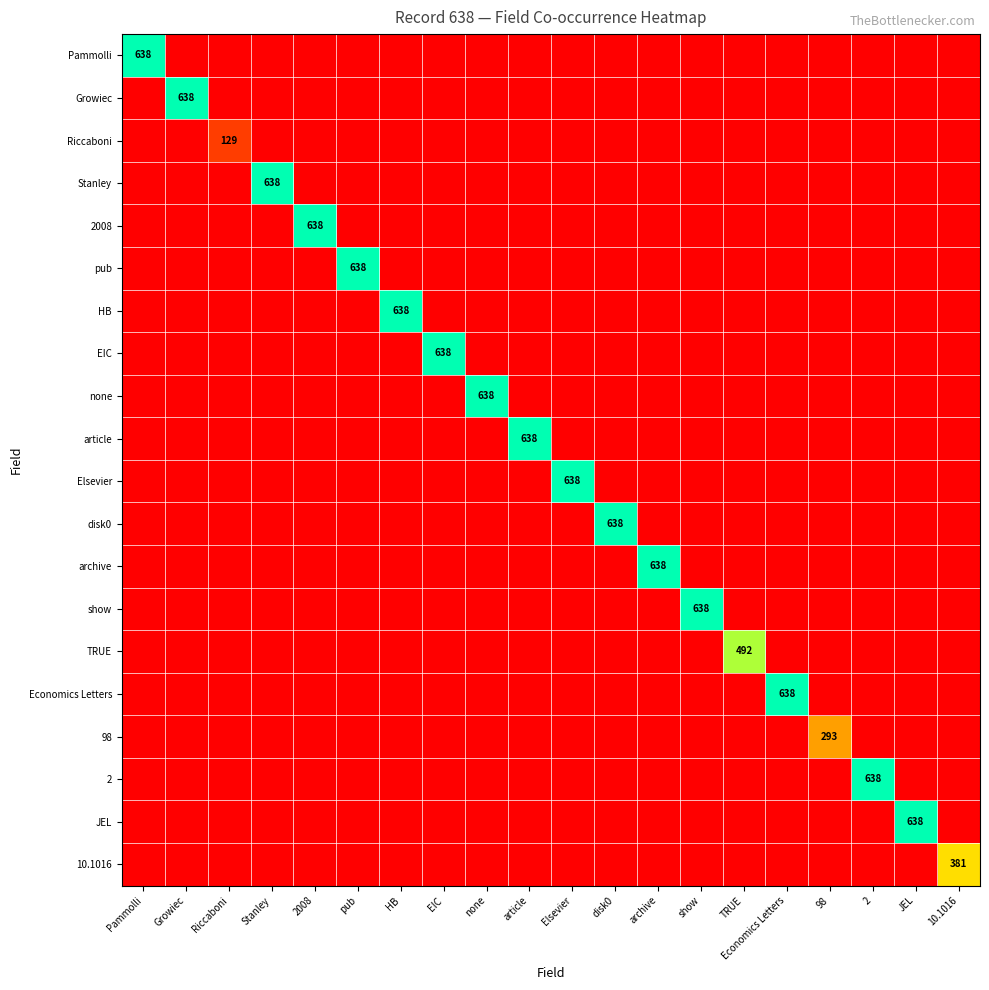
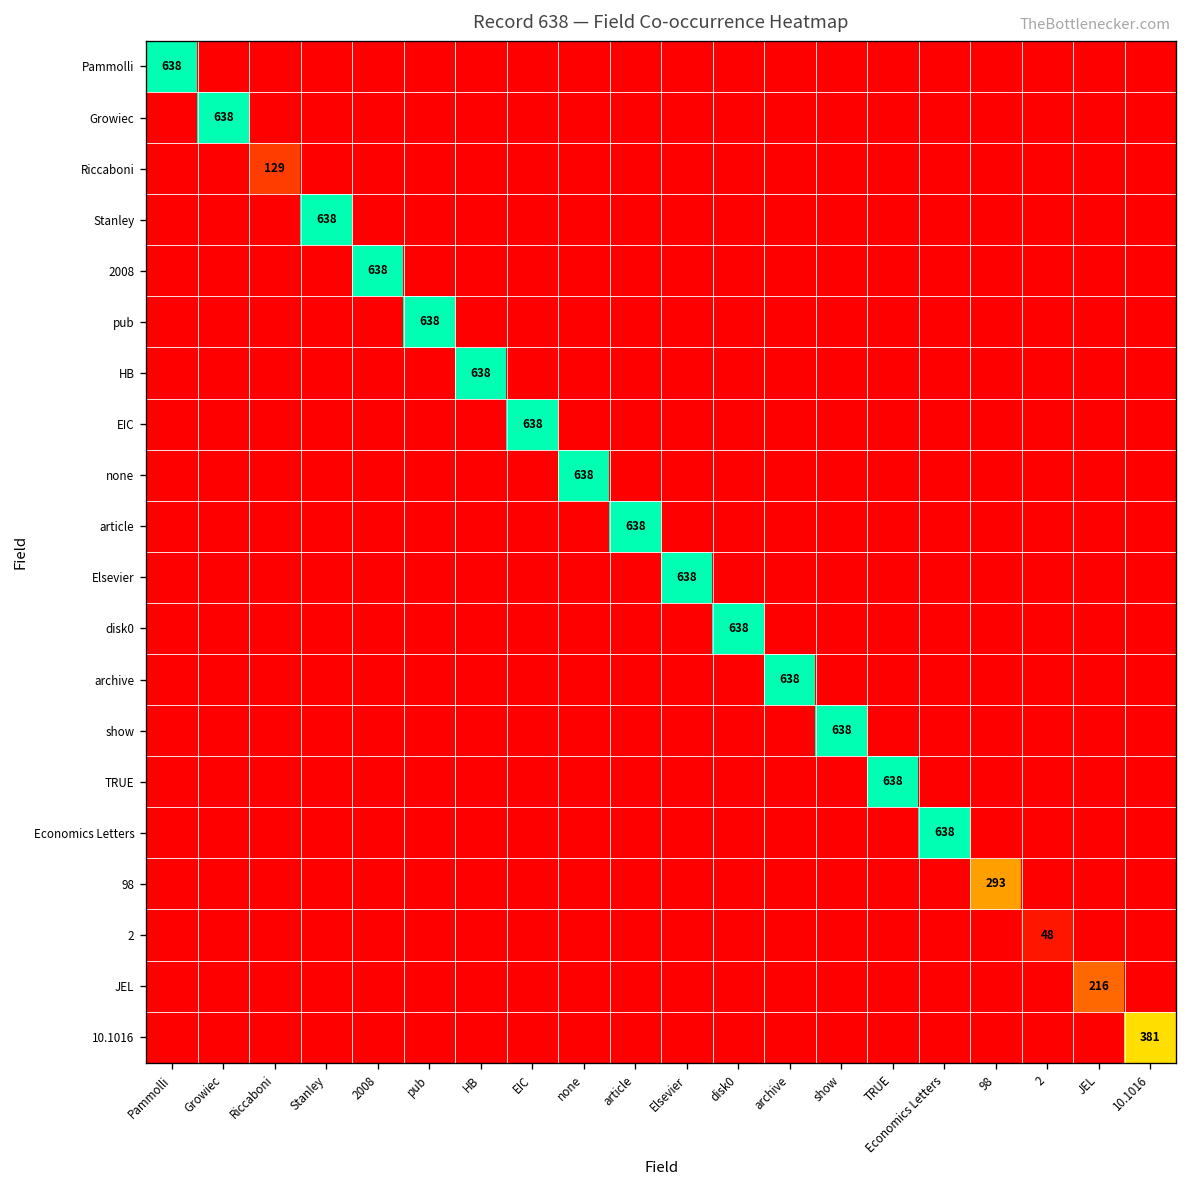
  {
    "Pammolli": {
      "Pammolli": 638
    },
    "Growiec": {
      "Growiec": 638
    },
    "Riccaboni": {
      "Riccaboni": 129
    },
    "Stanley": {
      "Stanley": 638
    },
    "2008": {
      "2008": 638
    },
    "pub": {
      "pub": 638
    },
    "HB": {
      "HB": 638
    },
    "EIC": {
      "EIC": 638
    },
    "none": {
      "none": 638
    },
    "article": {
      "article": 638
    },
    "Elsevier": {
      "Elsevier": 638
    },
    "disk0": {
      "disk0": 638
    },
    "archive": {
      "archive": 638
    },
    "show": {
      "show": 638
    },
    "TRUE": {
-     "TRUE": 492
+     "TRUE": 638
    },
    "Economics Letters": {
      "Economics Letters": 638
    },
    "98": {
      "98": 293
    },
    "2": {
-     "2": 638
+     "2": 48
    },
    "JEL": {
-     "JEL": 638
+     "JEL": 216
    },
    "10.1016": {
      "10.1016": 381
    }
  }
